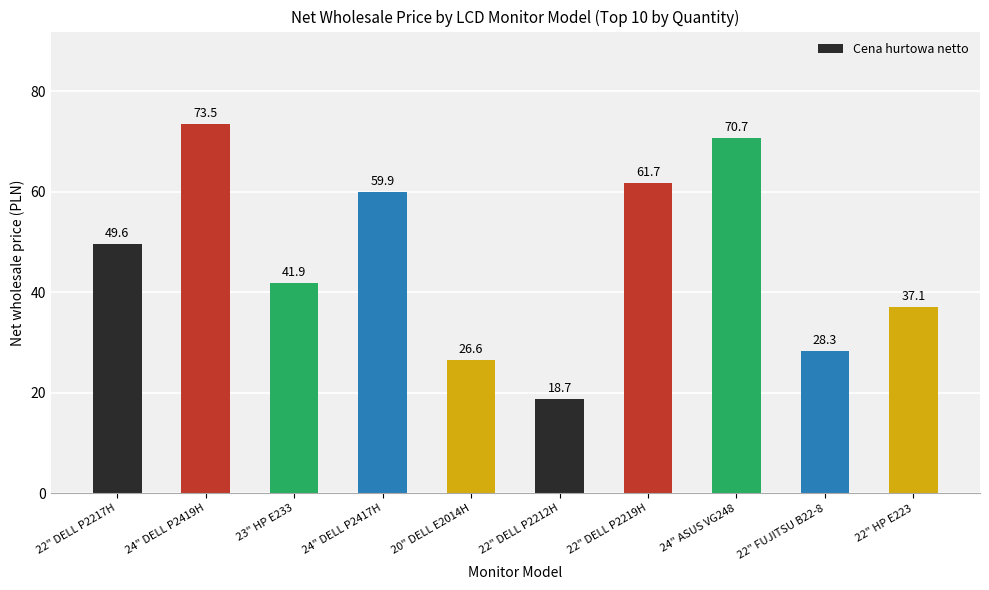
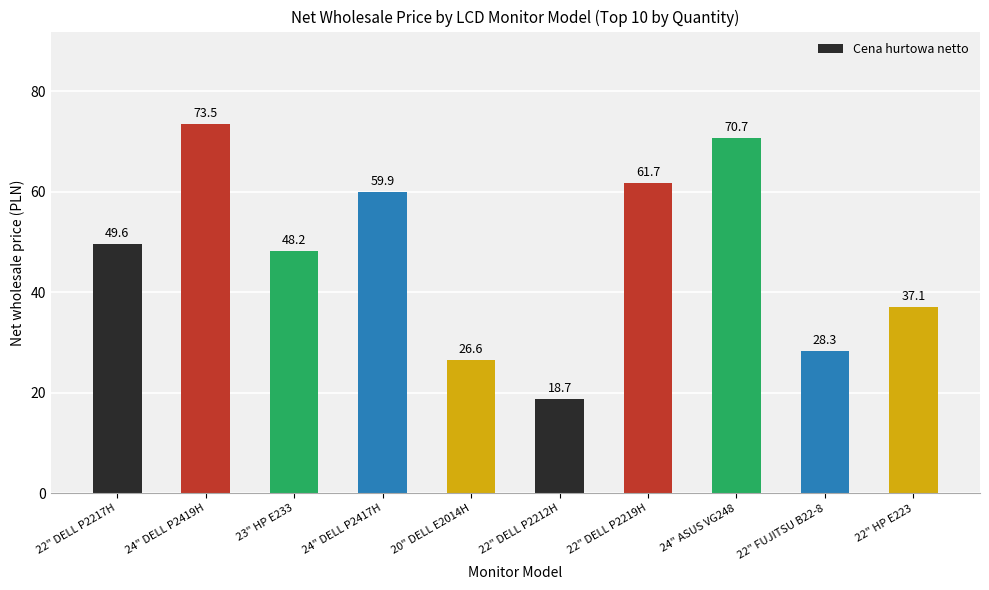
  {
    "22\" DELL P2217H": 49.6,
    "24\" DELL P2419H": 73.5,
-   "23\" HP E233": 41.9,
+   "23\" HP E233": 48.2,
    "24\" DELL P2417H": 59.9,
    "20\" DELL E2014H": 26.6,
    "22\" DELL P2212H": 18.7,
    "22\" DELL P2219H": 61.7,
    "24\" ASUS VG248": 70.7,
    "22\" FUJITSU B22-8": 28.3,
    "22\" HP E223": 37.1
  }
